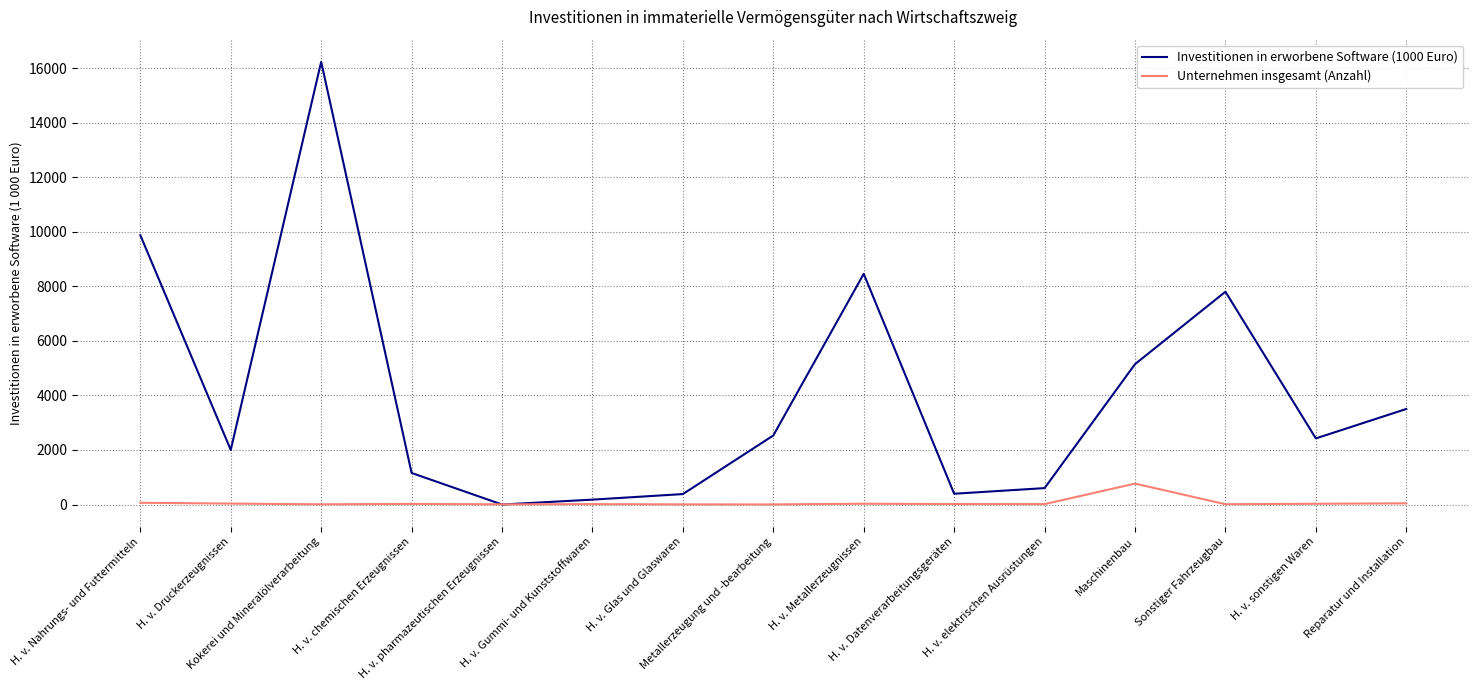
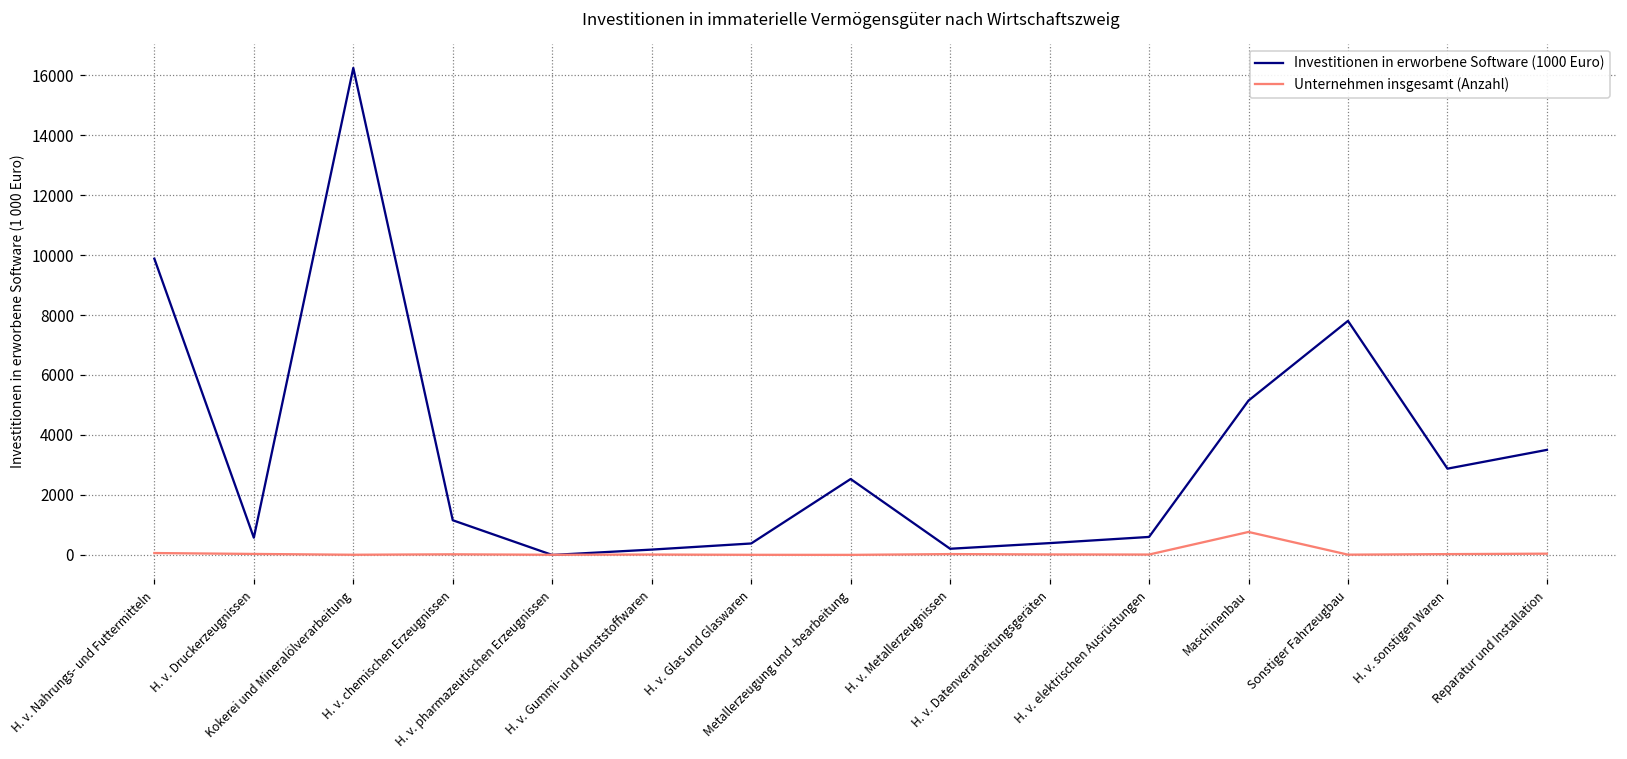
  {
    "Investitionen in erworbene Software (1000 Euro)": {
      "H. v. Nahrungs- und Futtermitteln": 9900,
-     "H. v. Druckerzeugnissen": 2000,
+     "H. v. Druckerzeugnissen": 600,
      "Kokerei und Mineralölverarbeitung": 16200,
      "H. v. chemischen Erzeugnissen": 1200,
      "H. v. Gummi- und Kunststoffwaren": 200,
      "H. v. Glas und Glaswaren": 400,
      "Metallerzeugung und -bearbeitung": 2500,
-     "H. v. Metallerzeugnissen": 8500,
+     "H. v. Metallerzeugnissen": 200,
      "H. v. Datenverarbeitungsgeräten": 400,
      "H. v. elektrischen Ausrüstungen": 600,
      "Maschinenbau": 5100,
      "Sonstiger Fahrzeugbau": 7800,
-     "H. v. sonstigen Waren": 2400,
+     "H. v. sonstigen Waren": 2900,
      "Reparatur und Installation": 3500
    },
    "Unternehmen insgesamt (Anzahl)": {
      "H. v. Nahrungs- und Futtermitteln": 100,
      "H. v. Druckerzeugnissen": 0,
      "Kokerei und Mineralölverarbeitung": 0,
      "H. v. chemischen Erzeugnissen": 0,
      "H. v. Gummi- und Kunststoffwaren": 0,
      "H. v. Glas und Glaswaren": 0,
      "Metallerzeugung und -bearbeitung": 0,
      "H. v. Metallerzeugnissen": 0,
      "H. v. Datenverarbeitungsgeräten": 0,
      "H. v. elektrischen Ausrüstungen": 0,
      "Maschinenbau": 800,
      "Sonstiger Fahrzeugbau": 0,
      "H. v. sonstigen Waren": 0,
      "Reparatur und Installation": 0
    }
  }
